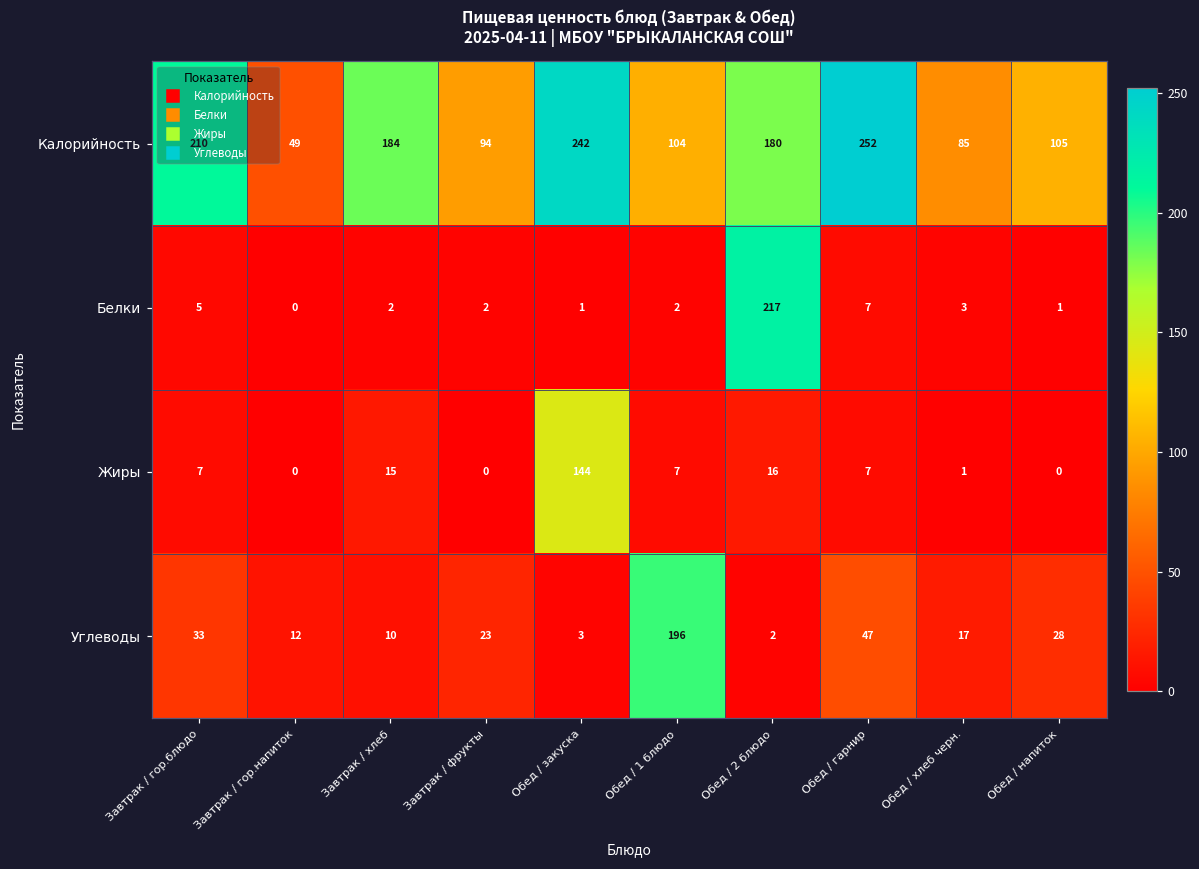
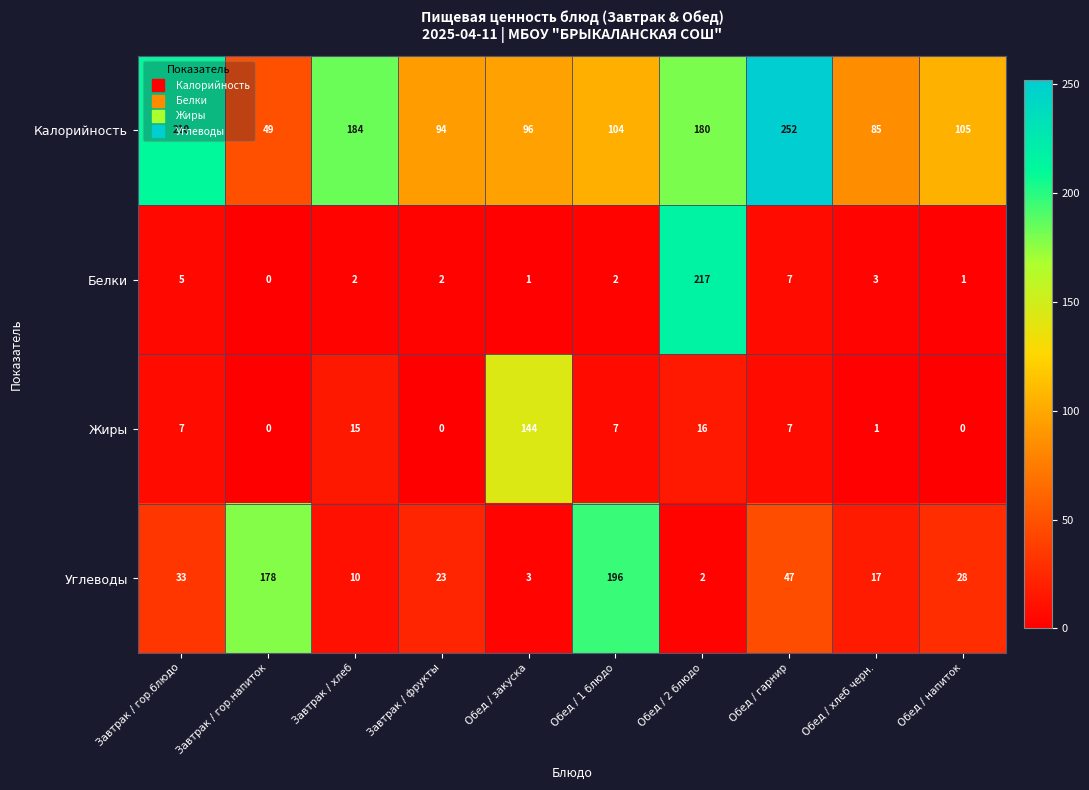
  {
    "Калорийность": {
      "Завтрак / гор.напиток": 49,
      "Завтрак / хлеб": 184,
      "Завтрак / фрукты": 94,
-     "Обед / закуска": 242,
+     "Обед / закуска": 96,
      "Обед / 1 блюдо": 104,
      "Обед / 2 блюдо": 180,
      "Обед / гарнир": 252,
      "Обед / хлеб черн.": 85,
      "Обед / напиток": 105
    },
    "Белки": {
      "Завтрак / гор.блюдо": 5,
      "Завтрак / гор.напиток": 0,
      "Завтрак / хлеб": 2,
      "Завтрак / фрукты": 2,
      "Обед / закуска": 1,
      "Обед / 1 блюдо": 2,
      "Обед / 2 блюдо": 217,
      "Обед / гарнир": 7,
      "Обед / хлеб черн.": 3,
      "Обед / напиток": 1
    },
    "Жиры": {
      "Завтрак / гор.блюдо": 7,
      "Завтрак / гор.напиток": 0,
      "Завтрак / хлеб": 15,
      "Завтрак / фрукты": 0,
      "Обед / закуска": 144,
      "Обед / 1 блюдо": 7,
      "Обед / 2 блюдо": 16,
      "Обед / гарнир": 7,
      "Обед / хлеб черн.": 1,
      "Обед / напиток": 0
    },
    "Углеводы": {
      "Завтрак / гор.блюдо": 33,
-     "Завтрак / гор.напиток": 12,
+     "Завтрак / гор.напиток": 178,
      "Завтрак / хлеб": 10,
      "Завтрак / фрукты": 23,
      "Обед / закуска": 3,
      "Обед / 1 блюдо": 196,
      "Обед / 2 блюдо": 2,
      "Обед / гарнир": 47,
      "Обед / хлеб черн.": 17,
      "Обед / напиток": 28
    }
  }
